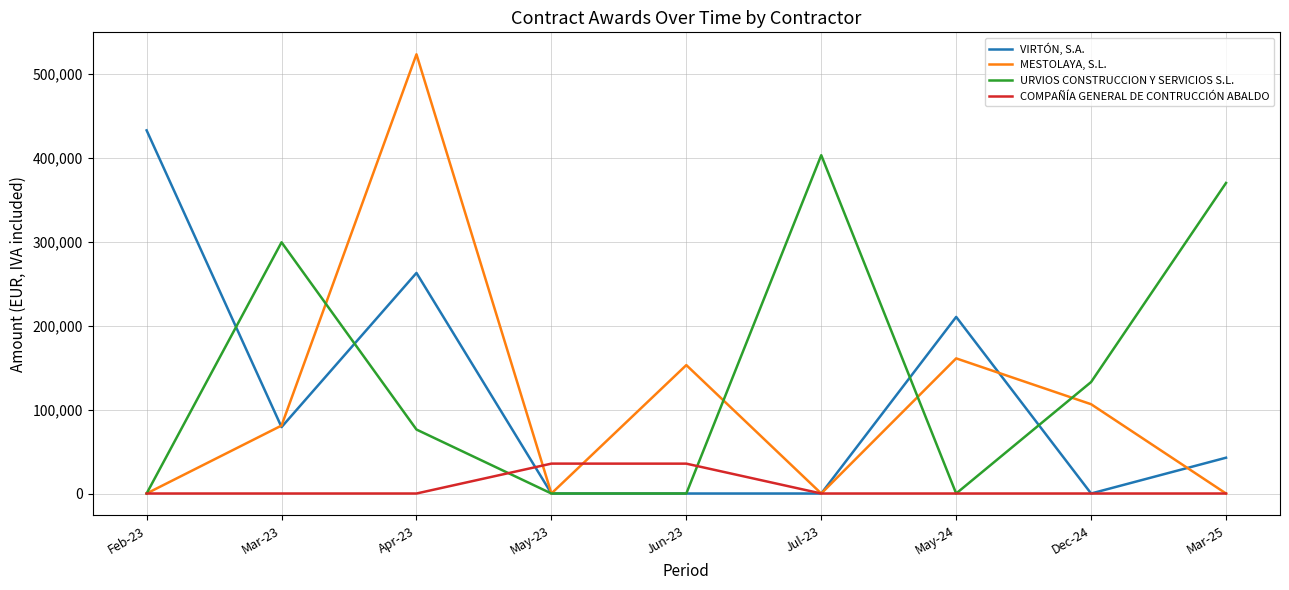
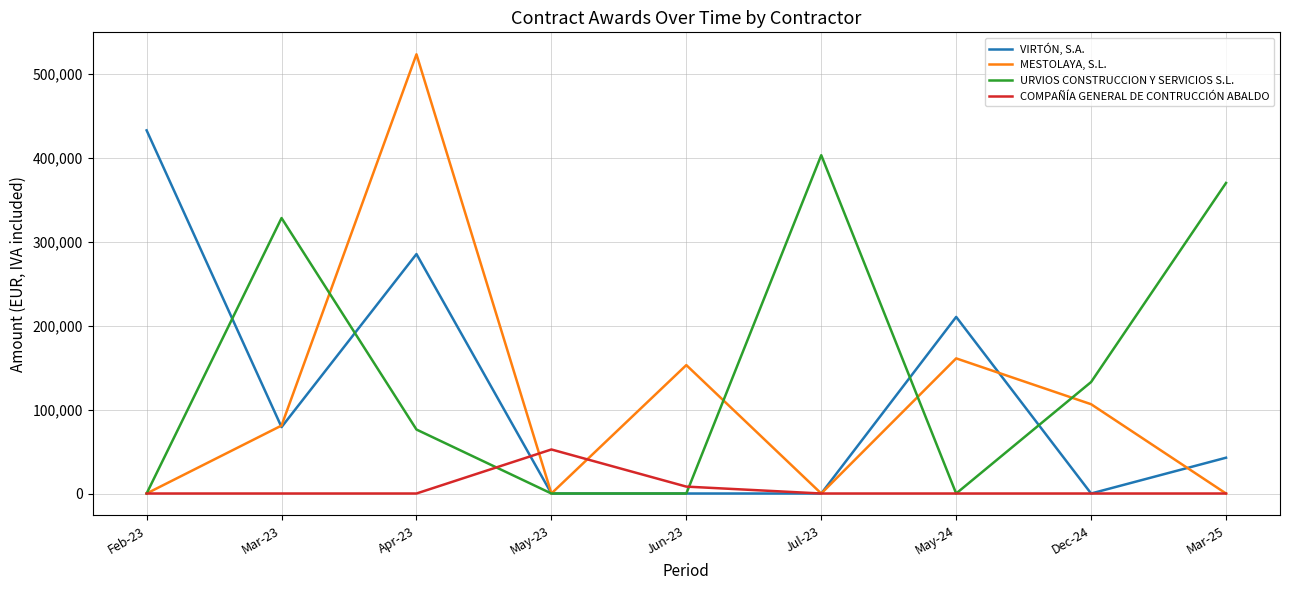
  {
    "VIRTÓN, S.A.": {
      "Feb-23": "430,000",
-     "Apr-23": "260,000",
+     "Apr-23": "290,000",
      "May-24": "210,000",
      "Mar-25": "40,000"
    },
    "MESTOLAYA, S.L.": {
      "Apr-23": "520,000",
      "Jun-23": "150,000",
      "May-24": "160,000",
      "Dec-24": "110,000"
    },
    "URVIOS CONSTRUCCION Y SERVICIOS S.L.": {
-     "Mar-23": "300,000",
+     "Mar-23": "330,000",
      "Apr-23": "80,000",
      "Jul-23": "400,000",
      "Dec-24": "130,000",
      "Mar-25": "370,000"
    },
    "COMPAÑÍA GENERAL DE CONTRUCCIÓN ABALDO": {
      "Mar-23": "0",
      "Apr-23": "0",
-     "May-23": "40,000",
-     "Jun-23": "40,000"
+     "May-23": "50,000",
+     "Jun-23": "10,000"
    }
  }
